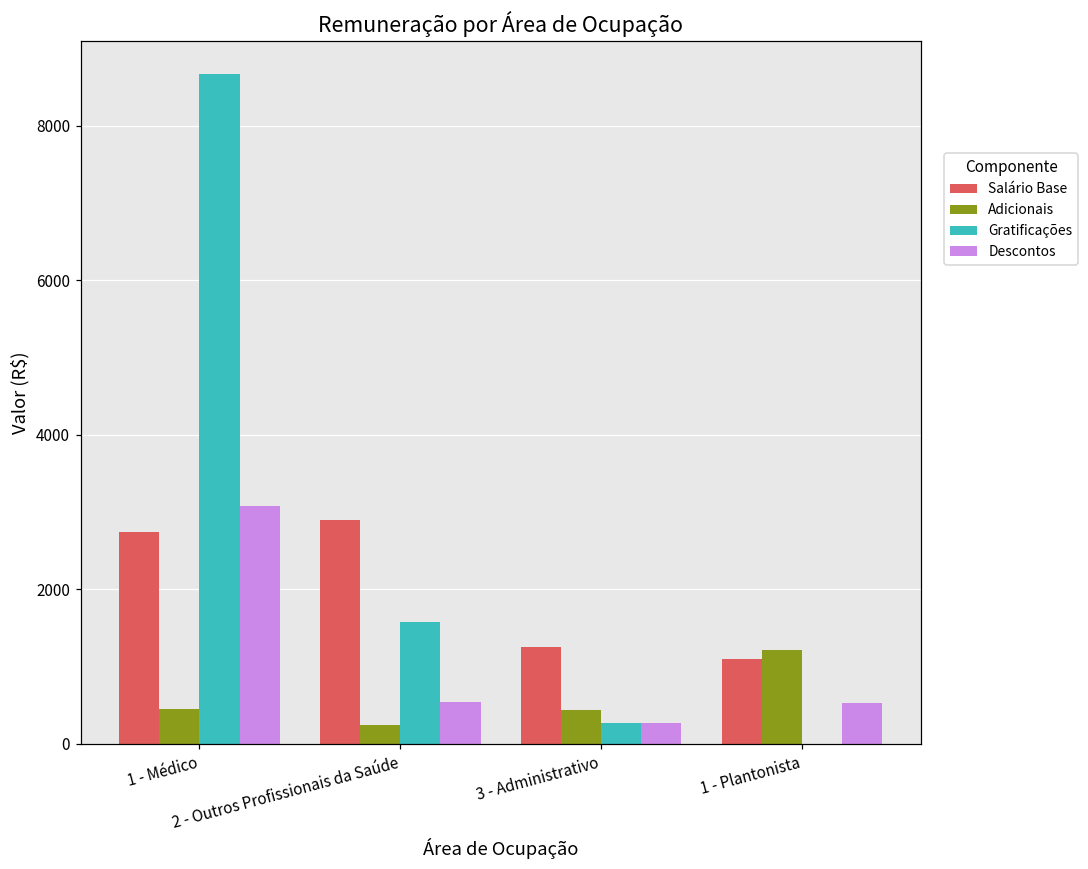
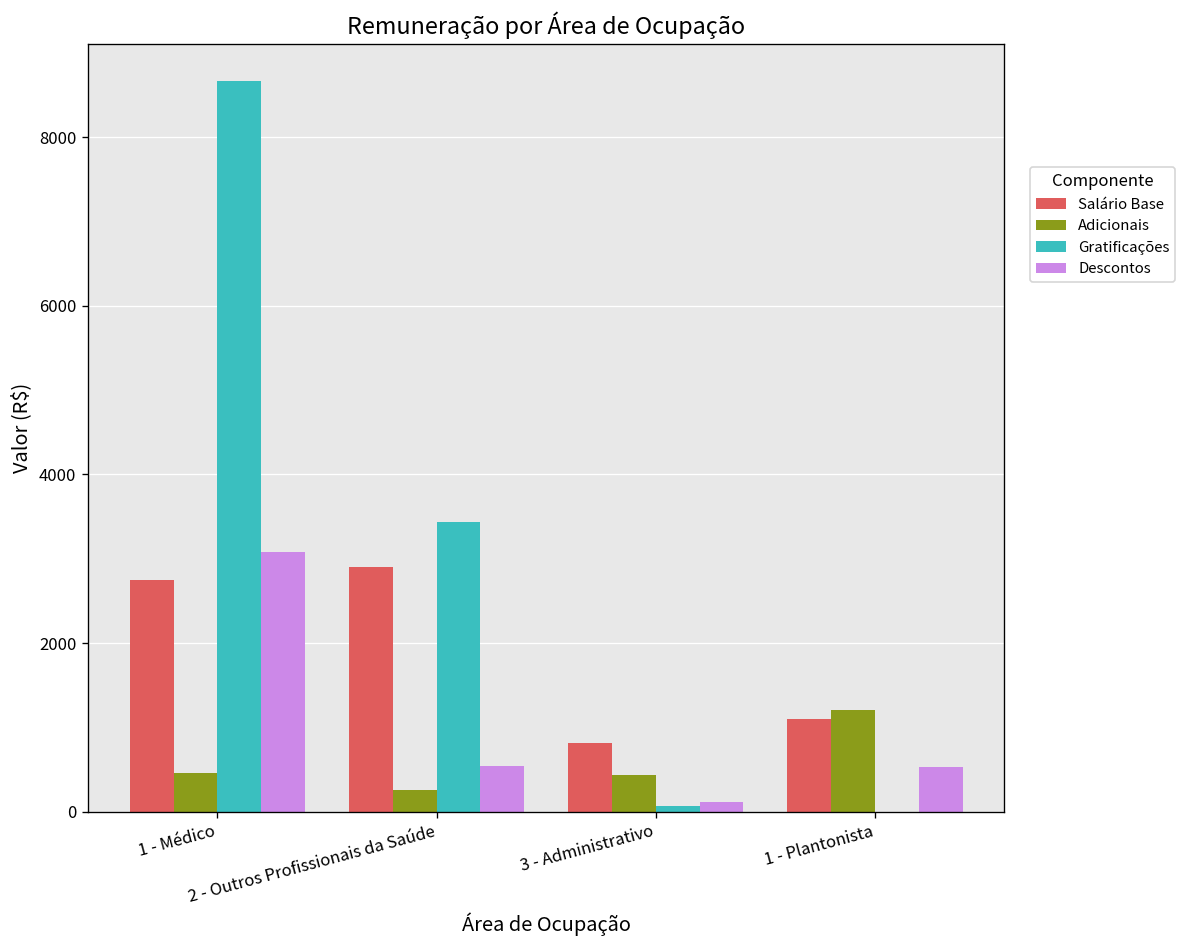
  {
    "Salário Base": {
      "1 - Médico": 2700,
      "2 - Outros Profissionais da Saúde": 2900,
-     "3 - Administrativo": 1300,
+     "3 - Administrativo": 800,
      "1 - Plantonista": 1100
    },
    "Adicionais": {
      "1 - Médico": 500,
      "2 - Outros Profissionais da Saúde": 300,
      "3 - Administrativo": 400,
      "1 - Plantonista": 1200
    },
    "Gratificações": {
      "1 - Médico": 8700,
-     "2 - Outros Profissionais da Saúde": 1600,
-     "3 - Administrativo": 300,
+     "2 - Outros Profissionais da Saúde": 3400,
+     "3 - Administrativo": 100,
      "1 - Plantonista": 0
    },
    "Descontos": {
      "1 - Médico": 3100,
      "2 - Outros Profissionais da Saúde": 500,
-     "3 - Administrativo": 300,
+     "3 - Administrativo": 100,
      "1 - Plantonista": 500
    }
  }
